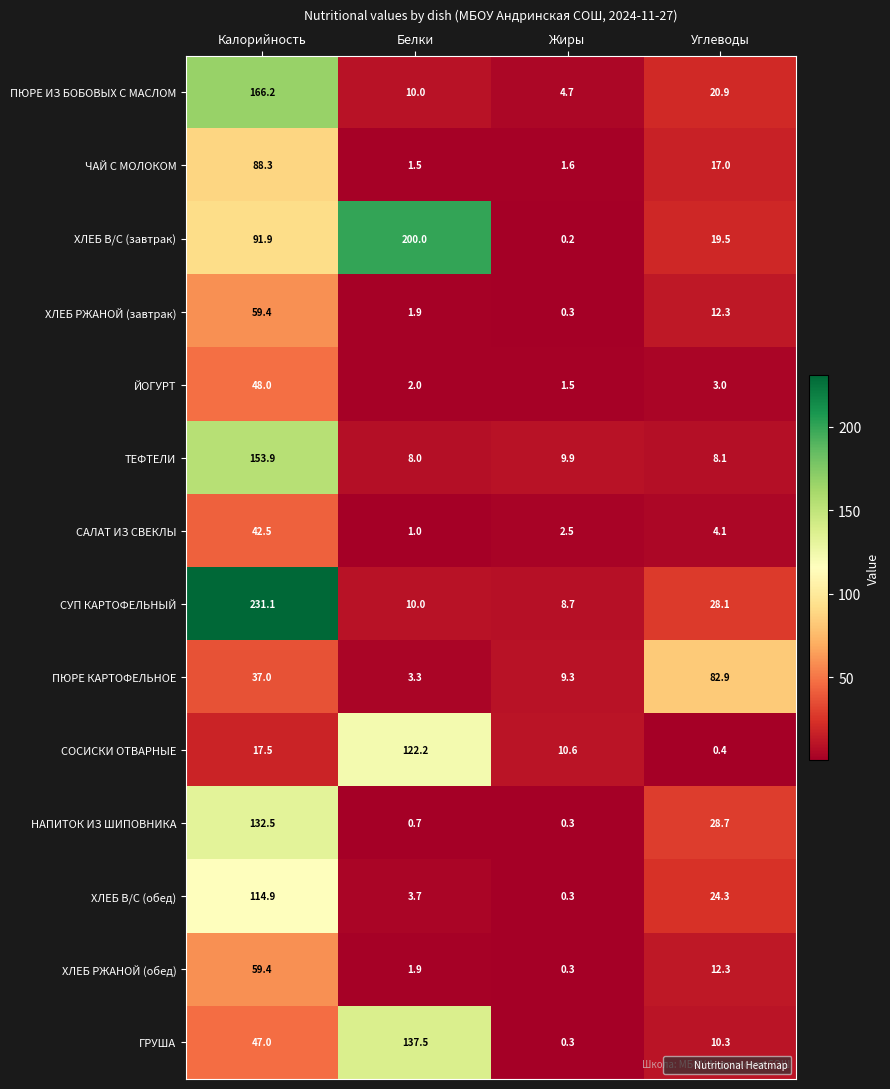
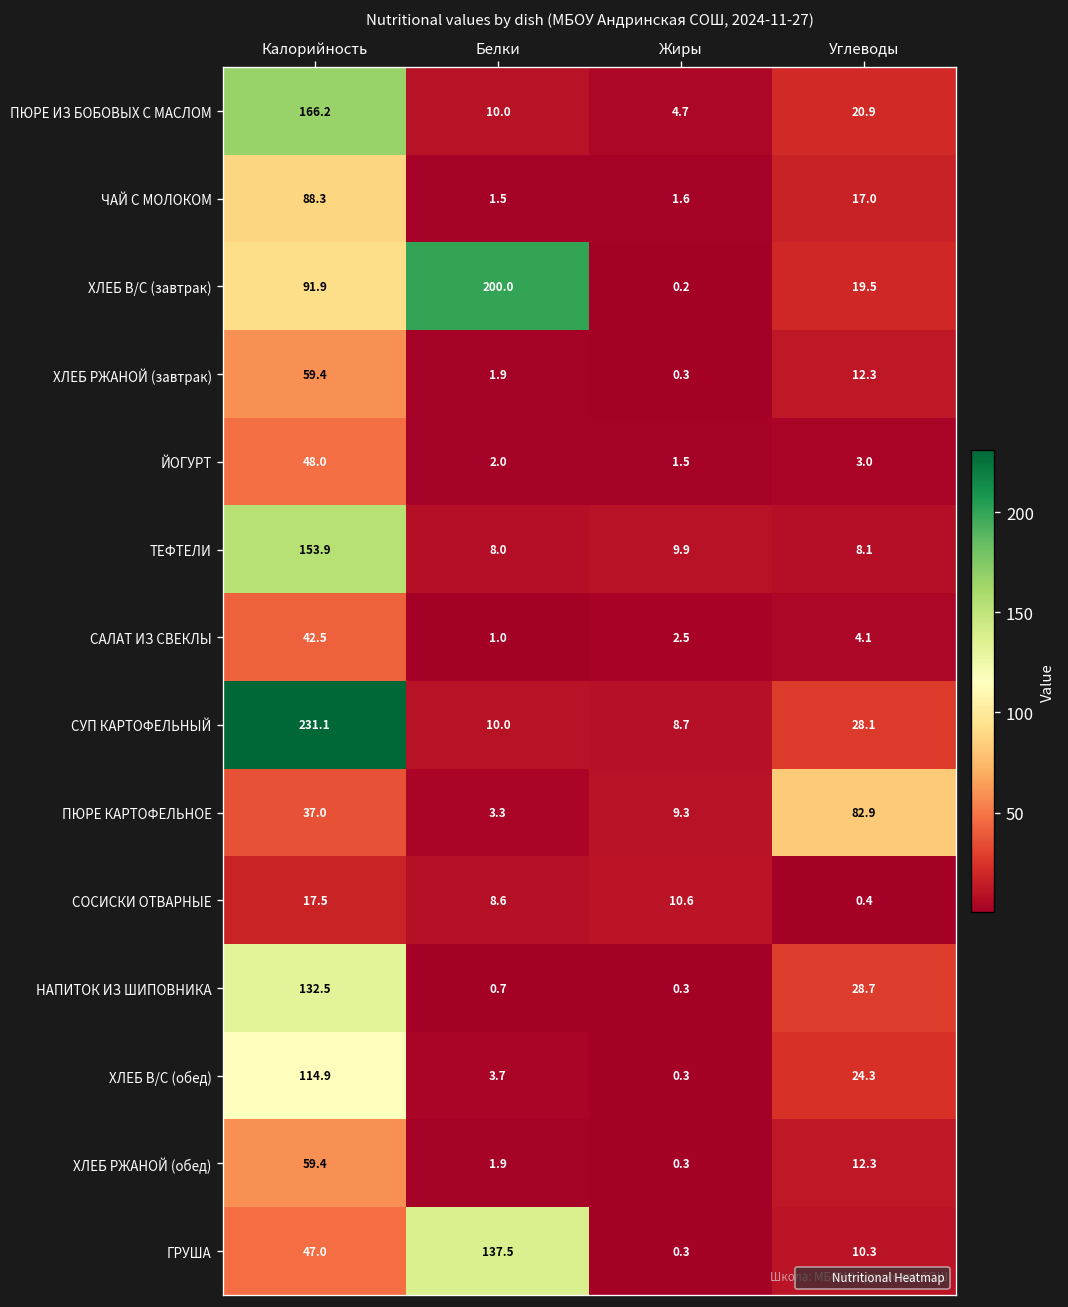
  {
    "ПЮРЕ ИЗ БОБОВЫХ С МАСЛОМ": {
      "Калорийность": 166.2,
      "Белки": 10.0,
      "Жиры": 4.7,
      "Углеводы": 20.9
    },
    "ЧАЙ С МОЛОКОМ": {
      "Калорийность": 88.3,
      "Белки": 1.5,
      "Жиры": 1.6,
      "Углеводы": 17.0
    },
    "ХЛЕБ В/С (завтрак)": {
      "Калорийность": 91.9,
      "Белки": 200.0,
      "Жиры": 0.2,
      "Углеводы": 19.5
    },
    "ХЛЕБ РЖАНОЙ (завтрак)": {
      "Калорийность": 59.4,
      "Белки": 1.9,
      "Жиры": 0.3,
      "Углеводы": 12.3
    },
    "ЙОГУРТ": {
      "Калорийность": 48.0,
      "Белки": 2.0,
      "Жиры": 1.5,
      "Углеводы": 3.0
    },
    "ТЕФТЕЛИ": {
      "Калорийность": 153.9,
      "Белки": 8.0,
      "Жиры": 9.9,
      "Углеводы": 8.1
    },
    "САЛАТ ИЗ СВЕКЛЫ": {
      "Калорийность": 42.5,
      "Белки": 1.0,
      "Жиры": 2.5,
      "Углеводы": 4.1
    },
    "СУП КАРТОФЕЛЬНЫЙ": {
      "Калорийность": 231.1,
      "Белки": 10.0,
      "Жиры": 8.7,
      "Углеводы": 28.1
    },
    "ПЮРЕ КАРТОФЕЛЬНОЕ": {
      "Калорийность": 37.0,
      "Белки": 3.3,
      "Жиры": 9.3,
      "Углеводы": 82.9
    },
    "СОСИСКИ ОТВАРНЫЕ": {
      "Калорийность": 17.5,
-     "Белки": 122.2,
+     "Белки": 8.6,
      "Жиры": 10.6,
      "Углеводы": 0.4
    },
    "НАПИТОК ИЗ ШИПОВНИКА": {
      "Калорийность": 132.5,
      "Белки": 0.7,
      "Жиры": 0.3,
      "Углеводы": 28.7
    },
    "ХЛЕБ В/С (обед)": {
      "Калорийность": 114.9,
      "Белки": 3.7,
      "Жиры": 0.3,
      "Углеводы": 24.3
    },
    "ХЛЕБ РЖАНОЙ (обед)": {
      "Калорийность": 59.4,
      "Белки": 1.9,
      "Жиры": 0.3,
      "Углеводы": 12.3
    },
    "ГРУША": {
      "Калорийность": 47.0,
      "Белки": 137.5,
      "Жиры": 0.3,
      "Углеводы": 10.3
    }
  }
